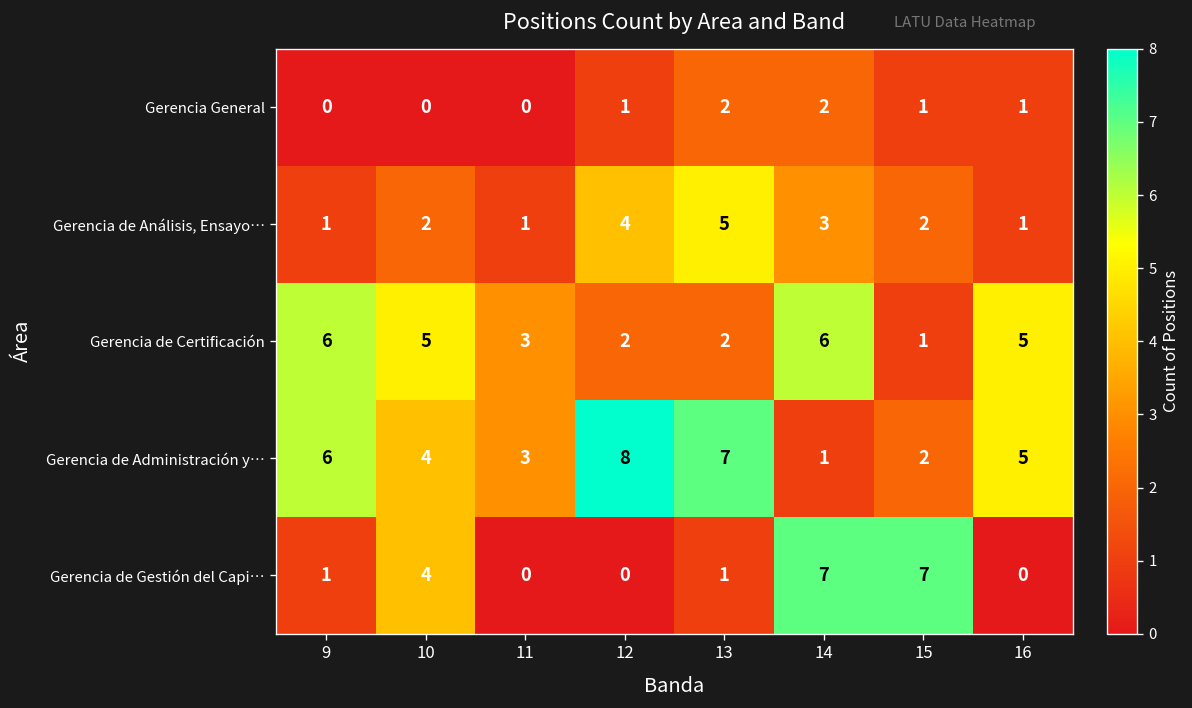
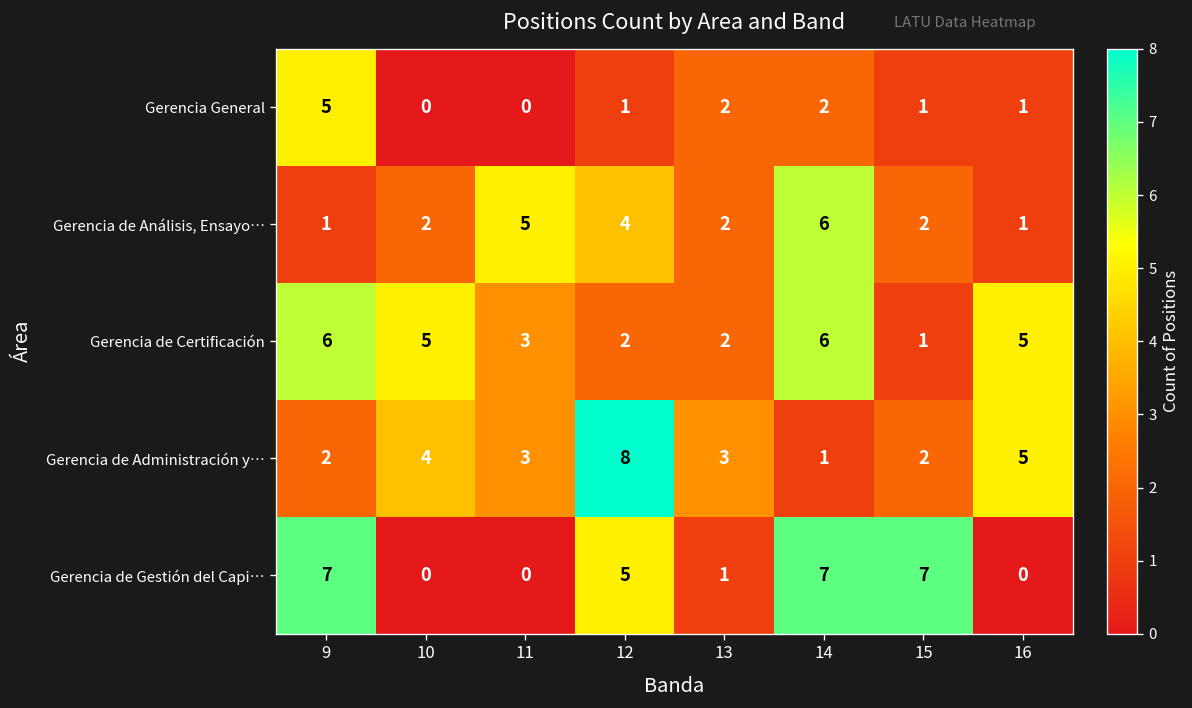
  {
    "Gerencia General": {
-     "9": 0,
+     "9": 5,
      "10": 0,
      "11": 0,
      "12": 1,
      "13": 2,
      "14": 2,
      "15": 1,
      "16": 1
    },
    "Gerencia de Análisis, Ensayo…": {
      "9": 1,
      "10": 2,
-     "11": 1,
+     "11": 5,
      "12": 4,
-     "13": 5,
-     "14": 3,
+     "13": 2,
+     "14": 6,
      "15": 2,
      "16": 1
    },
    "Gerencia de Certificación": {
      "9": 6,
      "10": 5,
      "11": 3,
      "12": 2,
      "13": 2,
      "14": 6,
      "15": 1,
      "16": 5
    },
    "Gerencia de Administración y…": {
-     "9": 6,
+     "9": 2,
      "10": 4,
      "11": 3,
      "12": 8,
-     "13": 7,
+     "13": 3,
      "14": 1,
      "15": 2,
      "16": 5
    },
    "Gerencia de Gestión del Capi…": {
-     "9": 1,
-     "10": 4,
+     "9": 7,
+     "10": 0,
      "11": 0,
-     "12": 0,
+     "12": 5,
      "13": 1,
      "14": 7,
      "15": 7,
      "16": 0
    }
  }
